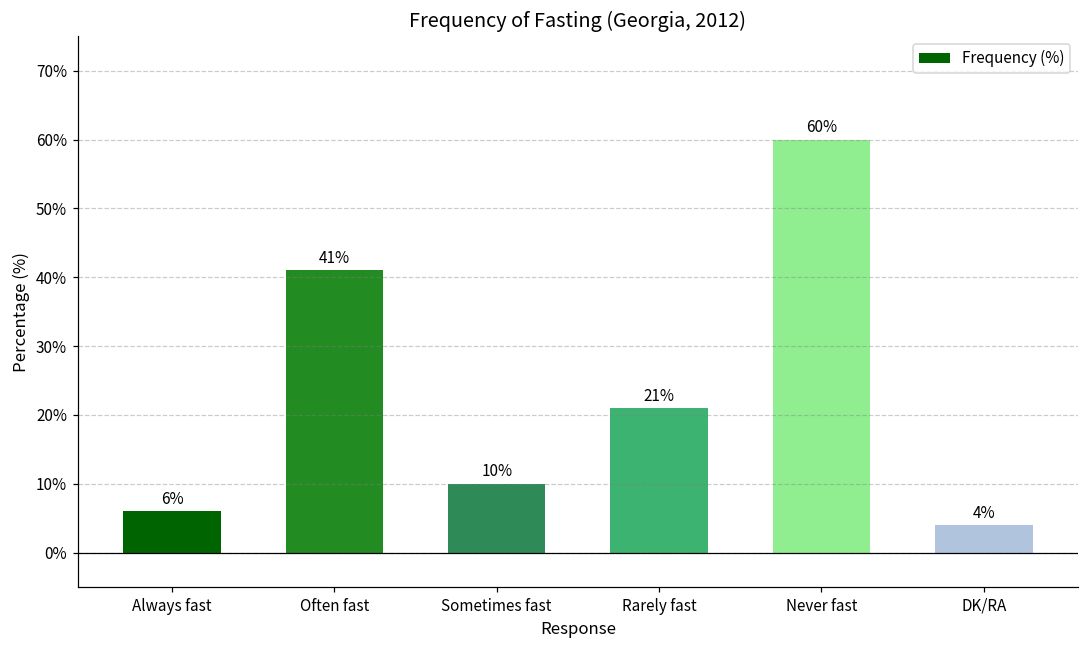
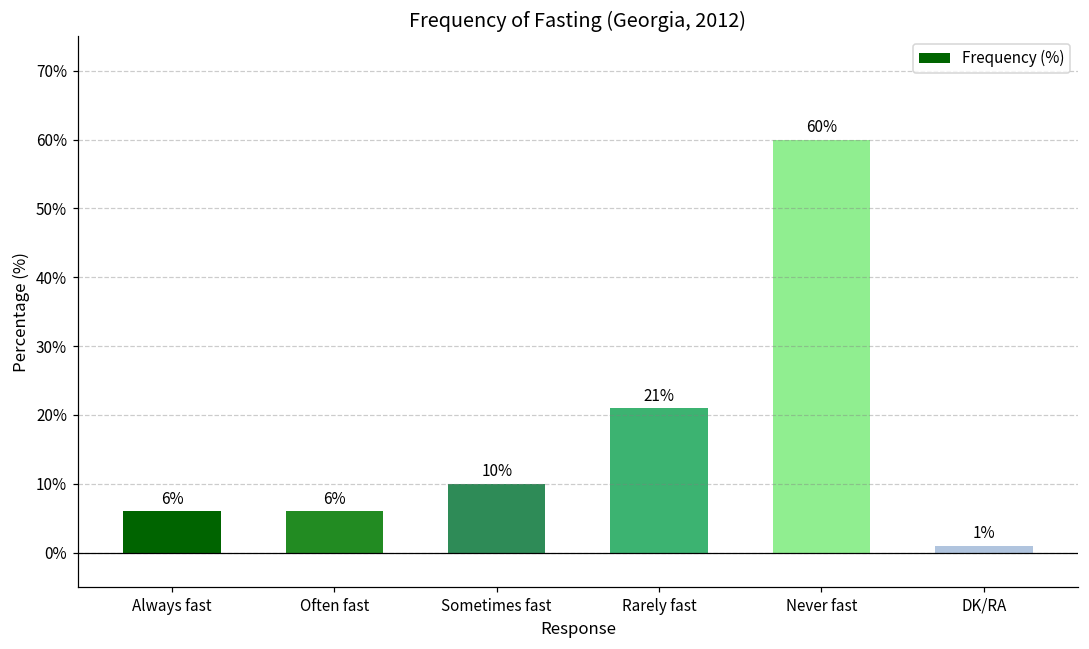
  {
    "Always fast": "6%",
-   "Often fast": "41%",
+   "Often fast": "6%",
    "Sometimes fast": "10%",
    "Rarely fast": "21%",
    "Never fast": "60%",
-   "DK/RA": "4%"
+   "DK/RA": "1%"
  }
